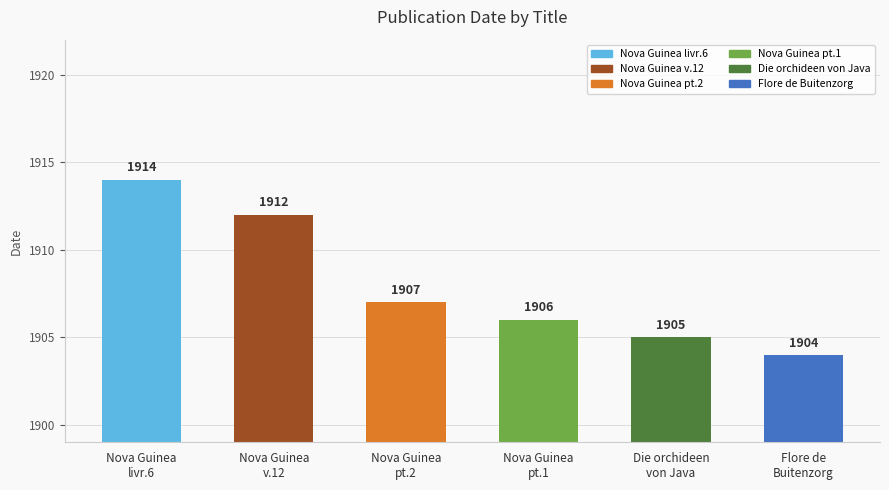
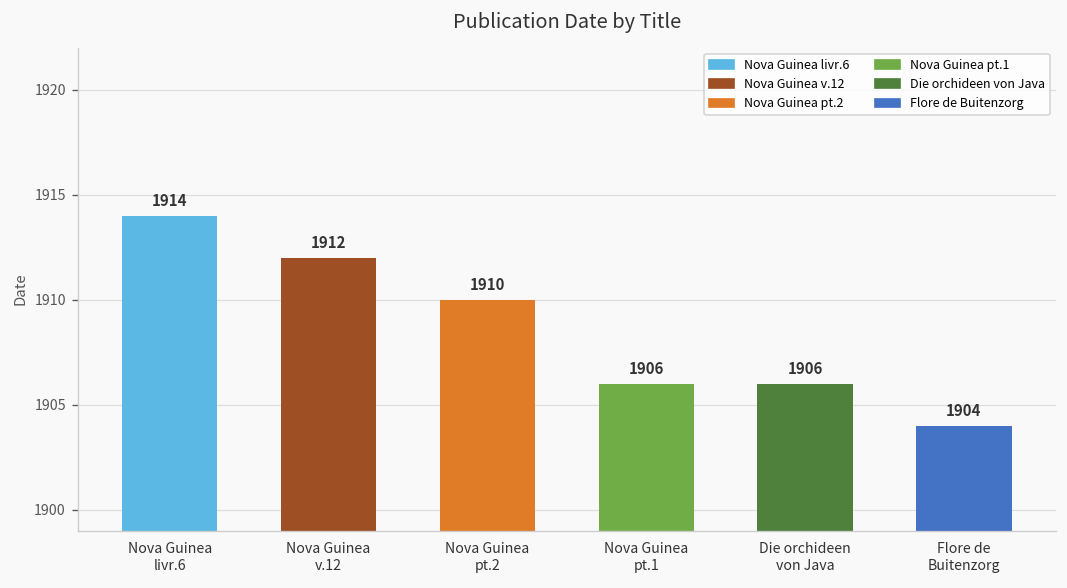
  {
    "Nova Guinea livr.6": 1914,
    "Nova Guinea v.12": 1912,
-   "Nova Guinea pt.2": 1907,
+   "Nova Guinea pt.2": 1910,
    "Nova Guinea pt.1": 1906,
-   "Die orchideen von Java": 1905,
+   "Die orchideen von Java": 1906,
    "Flore de Buitenzorg": 1904
  }
